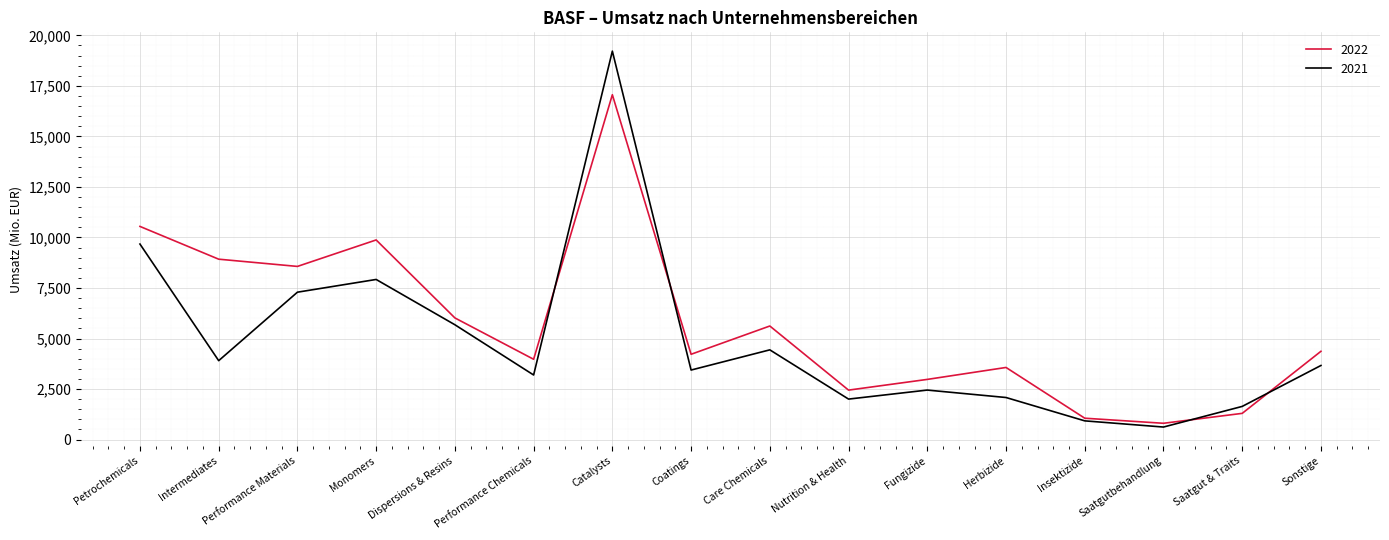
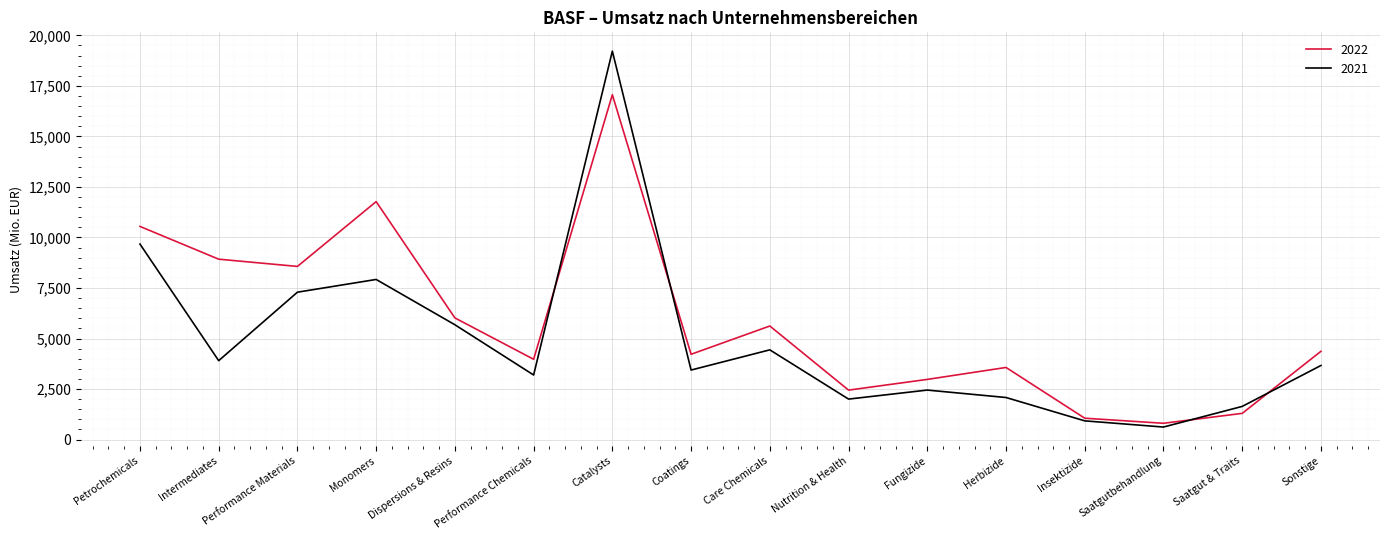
  {
    "2022": {
      "Petrochemicals": "10,500",
      "Intermediates": "8,900",
      "Performance Materials": "8,600",
-     "Monomers": "9,900",
+     "Monomers": "11,800",
      "Dispersions & Resins": "6,000",
      "Performance Chemicals": "4,000",
      "Catalysts": "17,100",
      "Coatings": "4,200",
      "Care Chemicals": "5,600",
      "Nutrition & Health": "2,400",
      "Fungizide": "3,000",
      "Herbizide": "3,600",
      "Insektizide": "1,100",
      "Saatgutbehandlung": "800",
      "Saatgut & Traits": "1,300",
      "Sonstige": "4,400"
    },
    "2021": {
      "Petrochemicals": "9,700",
      "Intermediates": "3,900",
      "Performance Materials": "7,300",
      "Monomers": "7,900",
      "Dispersions & Resins": "5,700",
      "Performance Chemicals": "3,200",
      "Catalysts": "19,200",
      "Coatings": "3,400",
      "Care Chemicals": "4,400",
      "Nutrition & Health": "2,000",
      "Fungizide": "2,400",
      "Herbizide": "2,100",
      "Insektizide": "900",
      "Saatgutbehandlung": "600",
      "Saatgut & Traits": "1,600",
      "Sonstige": "3,700"
    }
  }
